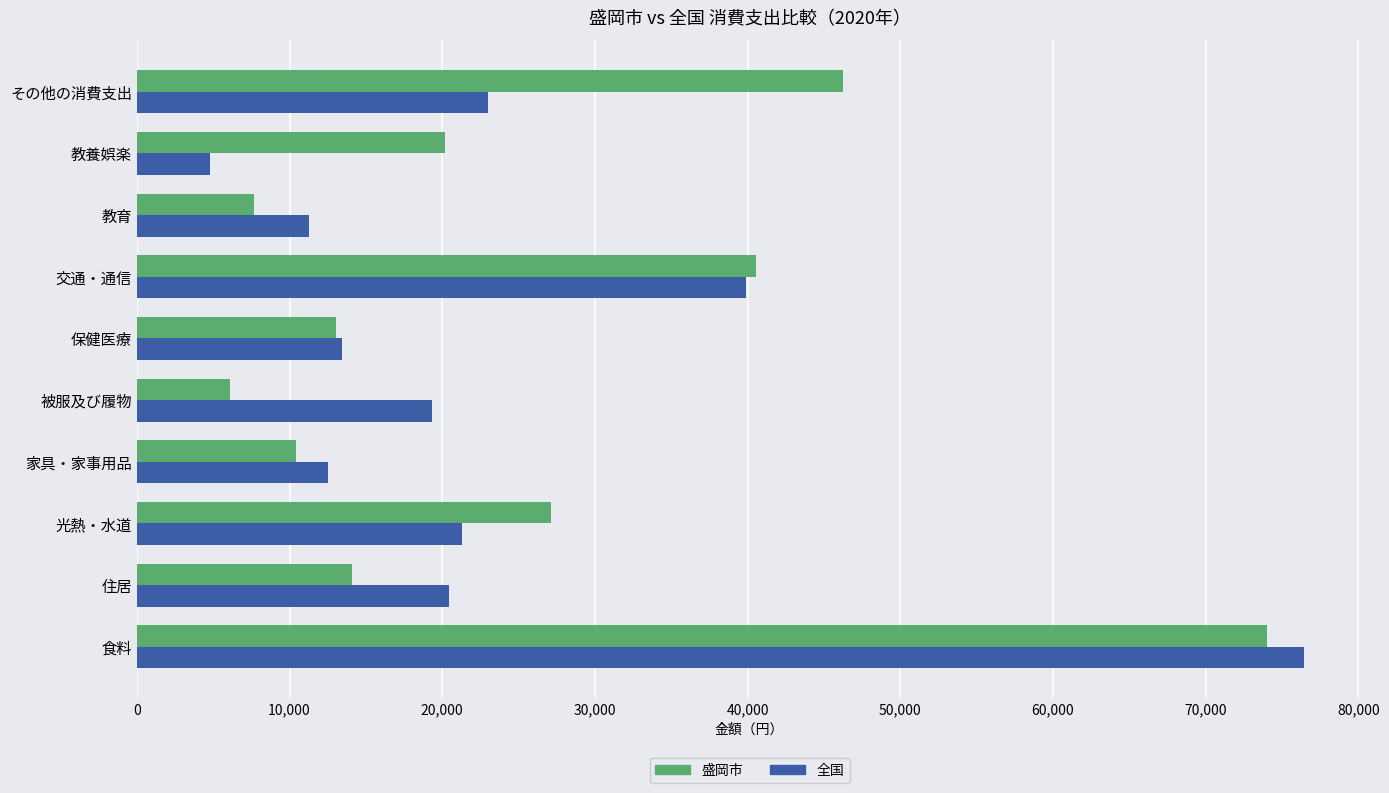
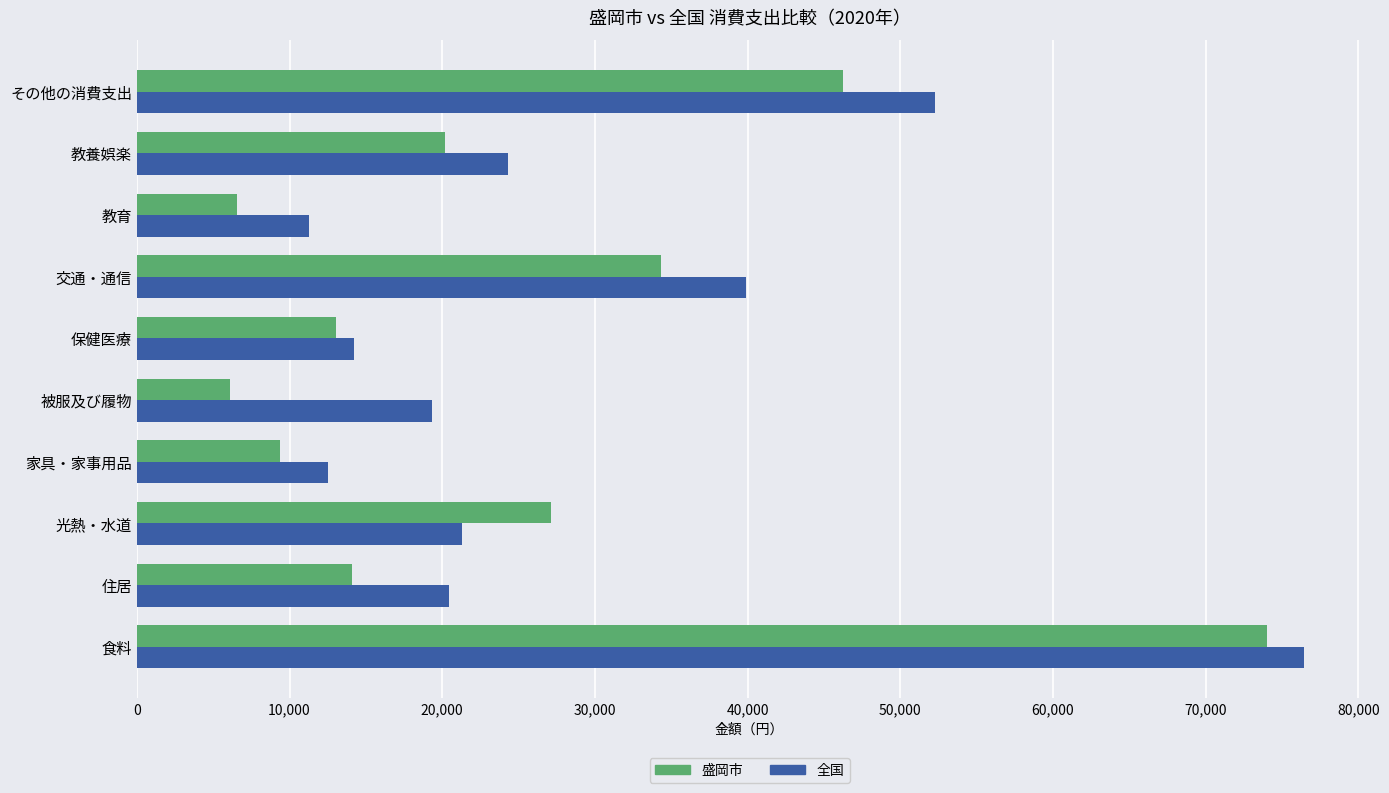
  {
    "盛岡市": {
      "その他の消費支出": "46,200",
      "教養娯楽": "20,200",
-     "教育": "7,700",
-     "交通・通信": "40,600",
+     "教育": "6,600",
+     "交通・通信": "34,300",
      "保健医療": "13,000",
      "被服及び履物": "6,100",
-     "家具・家事用品": "10,400",
+     "家具・家事用品": "9,400",
      "光熱・水道": "27,100",
      "住居": "14,100",
      "食料": "74,000"
    },
    "全国": {
-     "その他の消費支出": "23,000",
-     "教養娯楽": "4,800",
+     "その他の消費支出": "52,300",
+     "教養娯楽": "24,300",
      "教育": "11,300",
      "交通・通信": "39,900",
-     "保健医療": "13,400",
+     "保健医療": "14,200",
      "被服及び履物": "19,400",
      "家具・家事用品": "12,500",
      "光熱・水道": "21,300",
      "住居": "20,400",
      "食料": "76,400"
    }
  }
